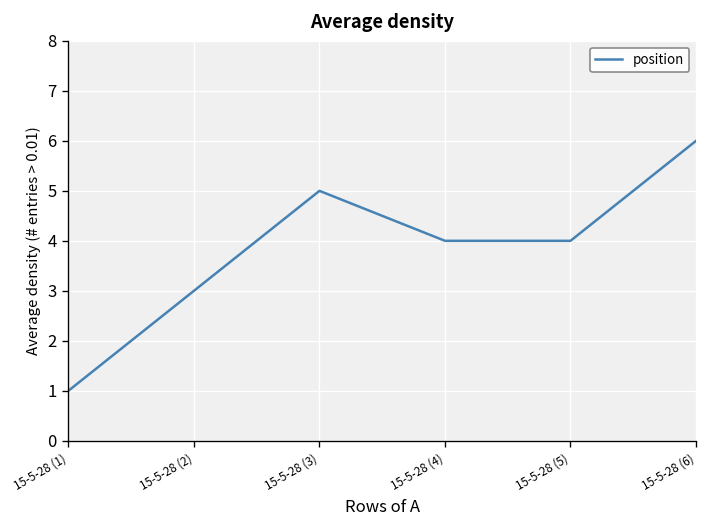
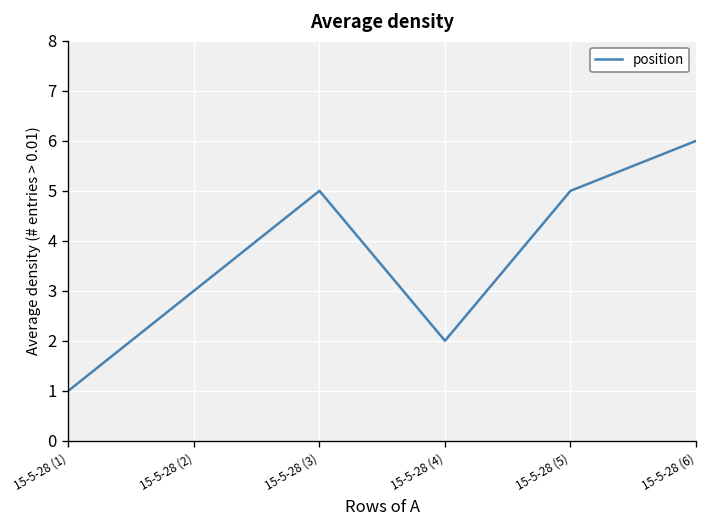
  {
    "15-5-28 (1)": 1,
    "15-5-28 (2)": 3,
    "15-5-28 (3)": 5,
-   "15-5-28 (4)": 4,
-   "15-5-28 (5)": 4,
+   "15-5-28 (4)": 2,
+   "15-5-28 (5)": 5,
    "15-5-28 (6)": 6
  }
